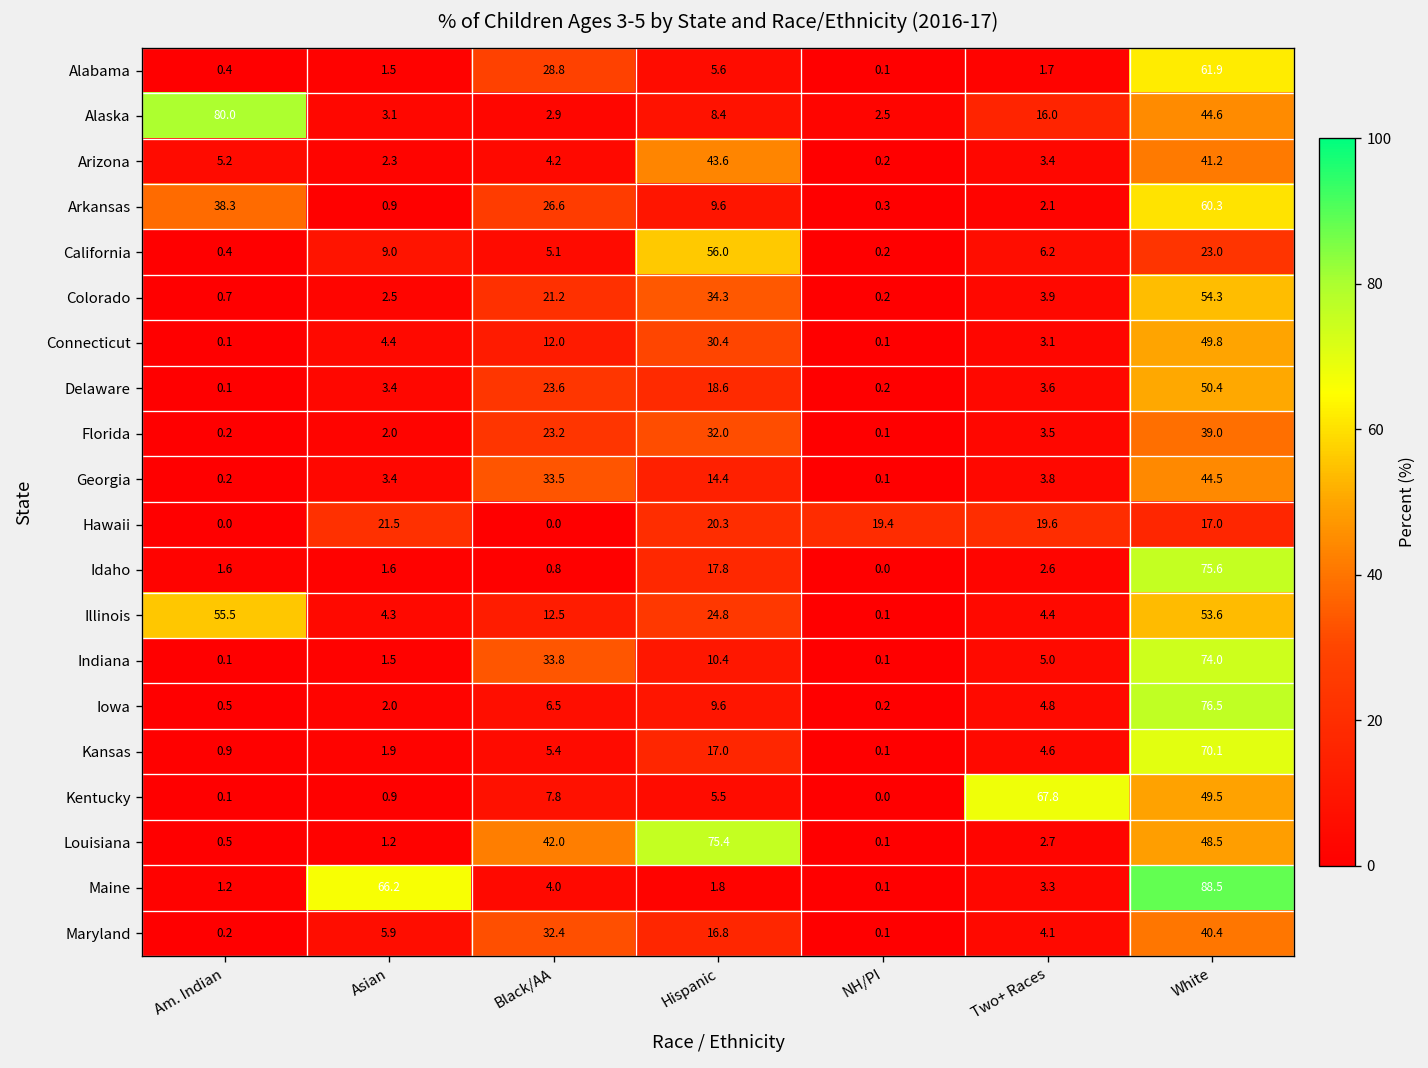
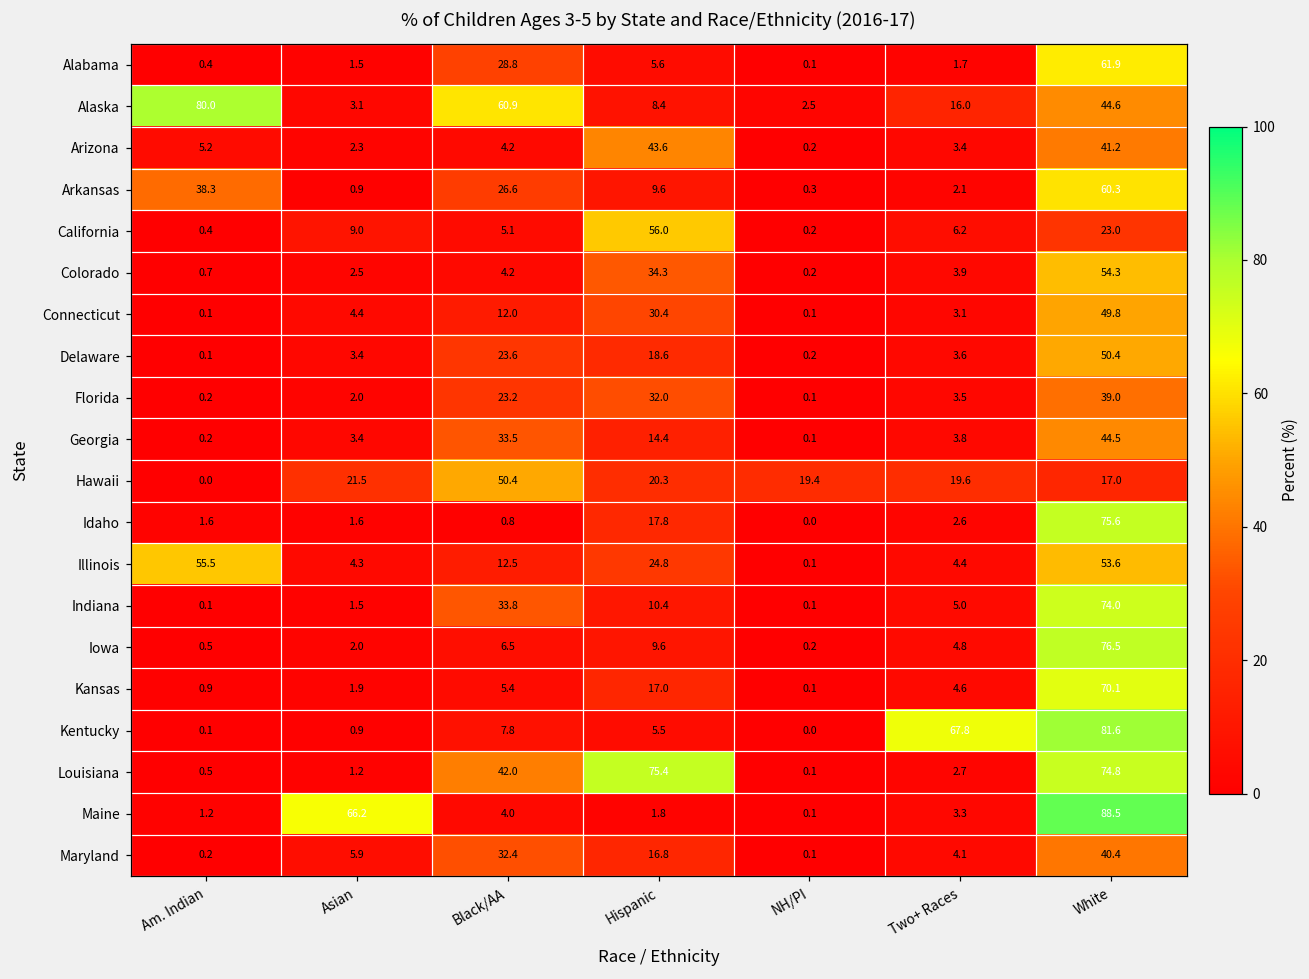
  {
    "Alabama": {
      "Am. Indian": 0.4,
      "Asian": 1.5,
      "Black/AA": 28.8,
      "Hispanic": 5.6,
      "NH/PI": 0.1,
      "Two+ Races": 1.7,
      "White": 61.9
    },
    "Alaska": {
      "Am. Indian": 80.0,
      "Asian": 3.1,
-     "Black/AA": 2.9,
+     "Black/AA": 60.9,
      "Hispanic": 8.4,
      "NH/PI": 2.5,
      "Two+ Races": 16.0,
      "White": 44.6
    },
    "Arizona": {
      "Am. Indian": 5.2,
      "Asian": 2.3,
      "Black/AA": 4.2,
      "Hispanic": 43.6,
      "NH/PI": 0.2,
      "Two+ Races": 3.4,
      "White": 41.2
    },
    "Arkansas": {
      "Am. Indian": 38.3,
      "Asian": 0.9,
      "Black/AA": 26.6,
      "Hispanic": 9.6,
      "NH/PI": 0.3,
      "Two+ Races": 2.1,
      "White": 60.3
    },
    "California": {
      "Am. Indian": 0.4,
      "Asian": 9.0,
      "Black/AA": 5.1,
      "Hispanic": 56.0,
      "NH/PI": 0.2,
      "Two+ Races": 6.2,
      "White": 23.0
    },
    "Colorado": {
      "Am. Indian": 0.7,
      "Asian": 2.5,
-     "Black/AA": 21.2,
+     "Black/AA": 4.2,
      "Hispanic": 34.3,
      "NH/PI": 0.2,
      "Two+ Races": 3.9,
      "White": 54.3
    },
    "Connecticut": {
      "Am. Indian": 0.1,
      "Asian": 4.4,
      "Black/AA": 12.0,
      "Hispanic": 30.4,
      "NH/PI": 0.1,
      "Two+ Races": 3.1,
      "White": 49.8
    },
    "Delaware": {
      "Am. Indian": 0.1,
      "Asian": 3.4,
      "Black/AA": 23.6,
      "Hispanic": 18.6,
      "NH/PI": 0.2,
      "Two+ Races": 3.6,
      "White": 50.4
    },
    "Florida": {
      "Am. Indian": 0.2,
      "Asian": 2.0,
      "Black/AA": 23.2,
      "Hispanic": 32.0,
      "NH/PI": 0.1,
      "Two+ Races": 3.5,
      "White": 39.0
    },
    "Georgia": {
      "Am. Indian": 0.2,
      "Asian": 3.4,
      "Black/AA": 33.5,
      "Hispanic": 14.4,
      "NH/PI": 0.1,
      "Two+ Races": 3.8,
      "White": 44.5
    },
    "Hawaii": {
      "Am. Indian": 0.0,
      "Asian": 21.5,
-     "Black/AA": 0.0,
+     "Black/AA": 50.4,
      "Hispanic": 20.3,
      "NH/PI": 19.4,
      "Two+ Races": 19.6,
      "White": 17.0
    },
    "Idaho": {
      "Am. Indian": 1.6,
      "Asian": 1.6,
      "Black/AA": 0.8,
      "Hispanic": 17.8,
      "NH/PI": 0.0,
      "Two+ Races": 2.6,
      "White": 75.6
    },
    "Illinois": {
      "Am. Indian": 55.5,
      "Asian": 4.3,
      "Black/AA": 12.5,
      "Hispanic": 24.8,
      "NH/PI": 0.1,
      "Two+ Races": 4.4,
      "White": 53.6
    },
    "Indiana": {
      "Am. Indian": 0.1,
      "Asian": 1.5,
      "Black/AA": 33.8,
      "Hispanic": 10.4,
      "NH/PI": 0.1,
      "Two+ Races": 5.0,
      "White": 74.0
    },
    "Iowa": {
      "Am. Indian": 0.5,
      "Asian": 2.0,
      "Black/AA": 6.5,
      "Hispanic": 9.6,
      "NH/PI": 0.2,
      "Two+ Races": 4.8,
      "White": 76.5
    },
    "Kansas": {
      "Am. Indian": 0.9,
      "Asian": 1.9,
      "Black/AA": 5.4,
      "Hispanic": 17.0,
      "NH/PI": 0.1,
      "Two+ Races": 4.6,
      "White": 70.1
    },
    "Kentucky": {
      "Am. Indian": 0.1,
      "Asian": 0.9,
      "Black/AA": 7.8,
      "Hispanic": 5.5,
      "NH/PI": 0.0,
      "Two+ Races": 67.8,
-     "White": 49.5
+     "White": 81.6
    },
    "Louisiana": {
      "Am. Indian": 0.5,
      "Asian": 1.2,
      "Black/AA": 42.0,
      "Hispanic": 75.4,
      "NH/PI": 0.1,
      "Two+ Races": 2.7,
-     "White": 48.5
+     "White": 74.8
    },
    "Maine": {
      "Am. Indian": 1.2,
      "Asian": 66.2,
      "Black/AA": 4.0,
      "Hispanic": 1.8,
      "NH/PI": 0.1,
      "Two+ Races": 3.3,
      "White": 88.5
    },
    "Maryland": {
      "Am. Indian": 0.2,
      "Asian": 5.9,
      "Black/AA": 32.4,
      "Hispanic": 16.8,
      "NH/PI": 0.1,
      "Two+ Races": 4.1,
      "White": 40.4
    }
  }
